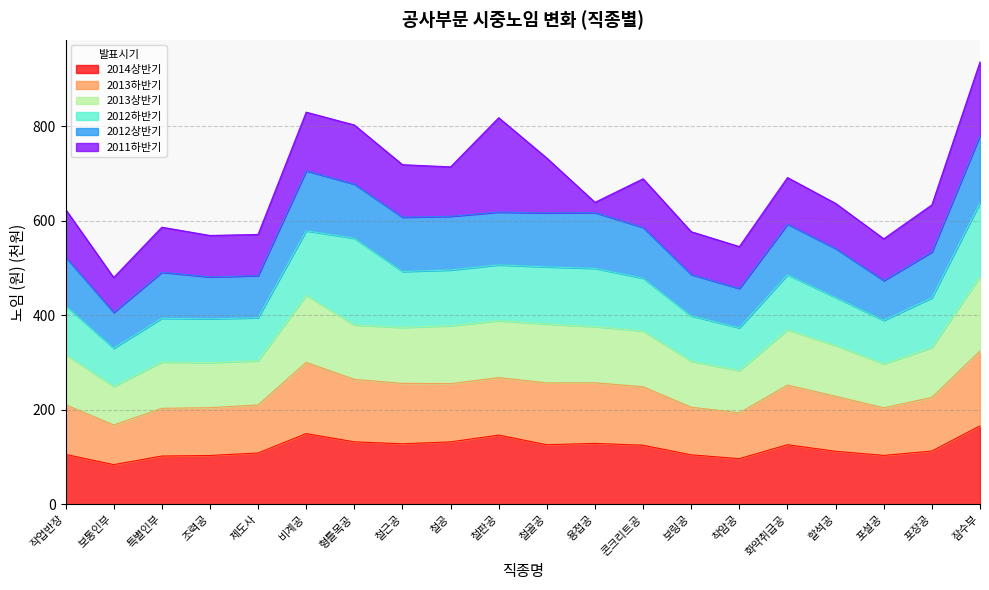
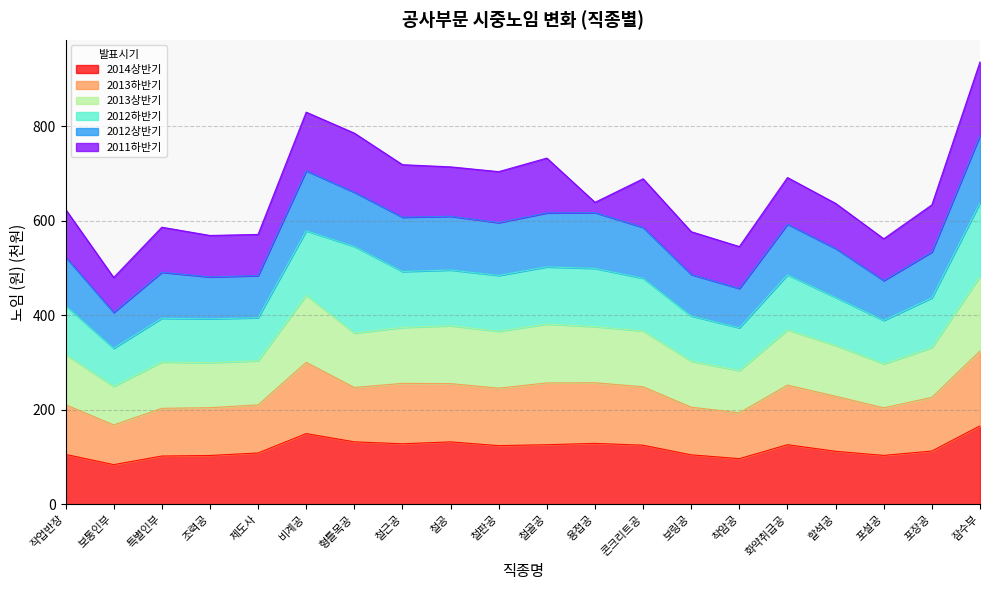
  {
    "2014상반기": {
      "작업반장": 110,
      "보통인부": 80,
      "특별인부": 100,
      "조력공": 100,
      "제도사": 110,
      "비계공": 150,
      "형틀목공": 130,
      "철근공": 130,
      "철공": 130,
-     "철판공": 150,
+     "철판공": 120,
      "철골공": 130,
      "용접공": 130,
      "콘크리트공": 130,
      "보링공": 100,
      "착암공": 100,
      "화약취급공": 130,
      "할석공": 110,
      "포설공": 100,
      "포장공": 110,
      "잠수부": 170
    },
    "2013하반기": {
      "작업반장": 110,
      "보통인부": 80,
      "특별인부": 100,
      "조력공": 100,
      "제도사": 100,
      "비계공": 150,
-     "형틀목공": 130,
+     "형틀목공": 110,
      "철근공": 130,
      "철공": 120,
      "철판공": 120,
      "철골공": 130,
      "용접공": 130,
      "콘크리트공": 120,
      "보링공": 100,
      "착암공": 100,
      "화약취급공": 130,
      "할석공": 120,
      "포설공": 100,
      "포장공": 110,
      "잠수부": 160
    },
    "2013상반기": {
      "작업반장": 110,
      "보통인부": 80,
      "특별인부": 100,
      "조력공": 100,
      "제도사": 90,
      "비계공": 140,
      "형틀목공": 120,
      "철근공": 120,
      "철공": 120,
      "철판공": 120,
      "철골공": 120,
      "용접공": 120,
      "콘크리트공": 120,
      "보링공": 100,
      "착암공": 90,
      "화약취급공": 120,
      "할석공": 110,
      "포설공": 90,
      "포장공": 110,
      "잠수부": 160
    },
    "2012하반기": {
      "작업반장": 100,
      "보통인부": 80,
      "특별인부": 90,
      "조력공": 90,
      "제도사": 90,
      "비계공": 140,
      "형틀목공": 180,
      "철근공": 120,
      "철공": 120,
      "철판공": 120,
      "철골공": 120,
      "용접공": 120,
      "콘크리트공": 110,
      "보링공": 100,
      "착암공": 90,
      "화약취급공": 120,
      "할석공": 100,
      "포설공": 90,
      "포장공": 110,
      "잠수부": 160
    },
    "2012상반기": {
      "작업반장": 100,
      "보통인부": 80,
      "특별인부": 100,
      "조력공": 90,
      "제도사": 90,
      "비계공": 130,
      "형틀목공": 110,
      "철근공": 110,
      "철공": 110,
      "철판공": 110,
      "철골공": 110,
      "용접공": 120,
      "콘크리트공": 110,
      "보링공": 90,
      "착암공": 80,
      "화약취급공": 110,
      "할석공": 100,
      "포설공": 80,
      "포장공": 100,
      "잠수부": 140
    },
    "2011하반기": {
      "작업반장": 100,
      "보통인부": 70,
      "특별인부": 100,
      "조력공": 90,
      "제도사": 90,
      "비계공": 120,
      "형틀목공": 130,
      "철근공": 110,
      "철공": 100,
-     "철판공": 200,
+     "철판공": 110,
      "철골공": 120,
      "용접공": 20,
      "콘크리트공": 100,
      "보링공": 90,
      "착암공": 90,
      "화약취급공": 100,
      "할석공": 100,
      "포설공": 90,
      "포장공": 100,
      "잠수부": 160
    }
  }
